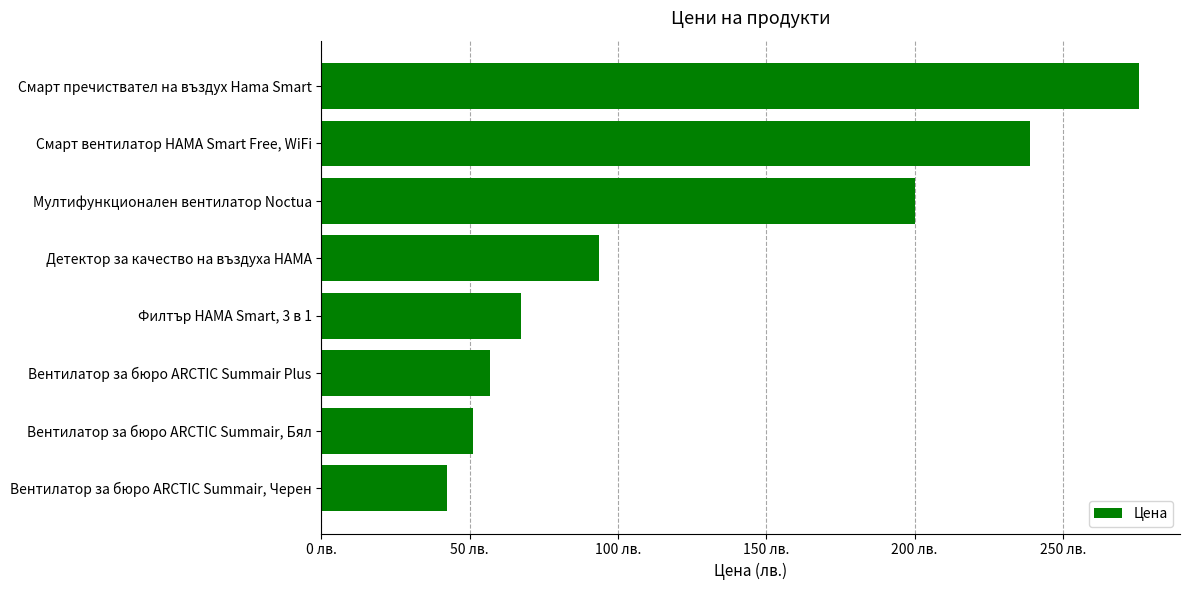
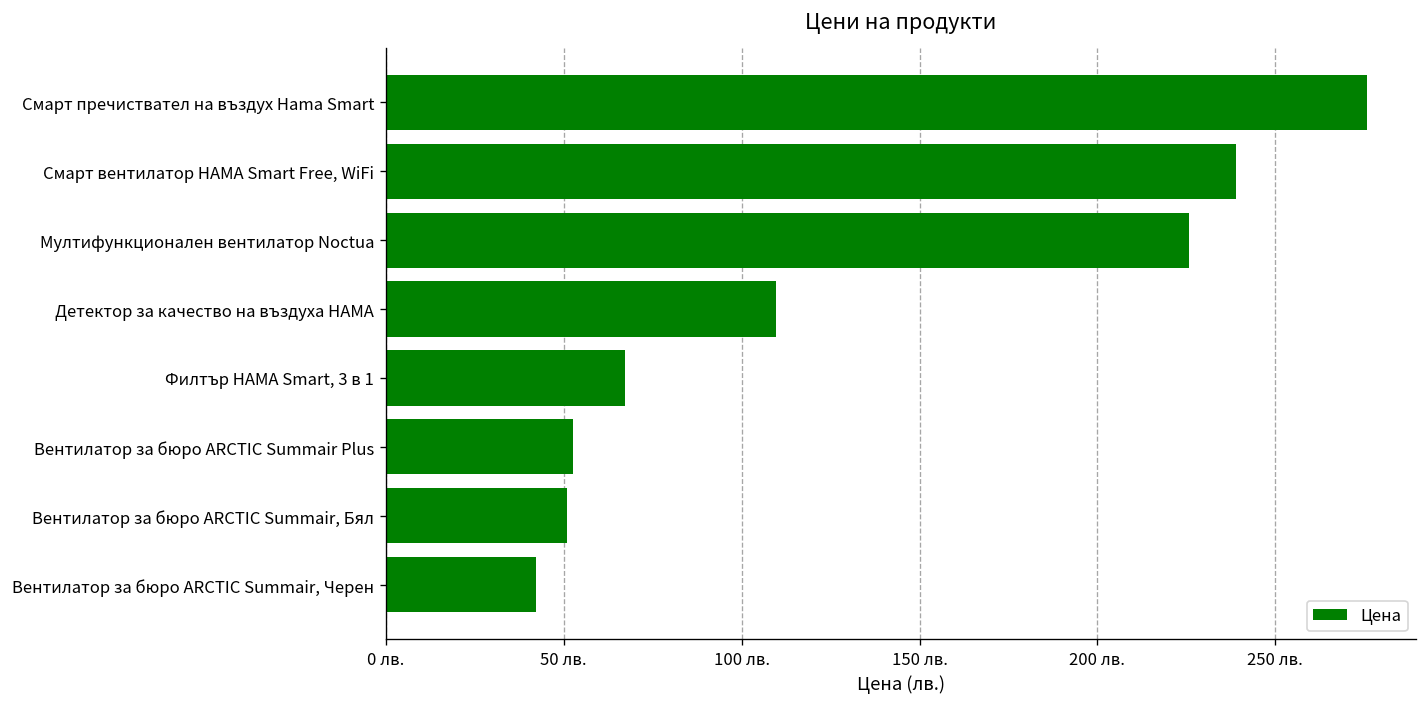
  {
    "Смарт пречиствател на въздух Hama Smart": "276 лв.",
    "Смарт вентилатор HAMA Smart Free, WiFi": "239 лв.",
-   "Мултифункционален вентилатор Noctua": "200 лв.",
-   "Детектор за качество на въздуха HAMA": "94 лв.",
+   "Мултифункционален вентилатор Noctua": "226 лв.",
+   "Детектор за качество на въздуха HAMA": "110 лв.",
    "Филтър HAMA Smart, 3 в 1": "67 лв.",
-   "Вентилатор за бюро ARCTIC Summair Plus": "57 лв.",
+   "Вентилатор за бюро ARCTIC Summair Plus": "53 лв.",
    "Вентилатор за бюро ARCTIC Summair, Бял": "51 лв.",
    "Вентилатор за бюро ARCTIC Summair, Черен": "42 лв."
  }
